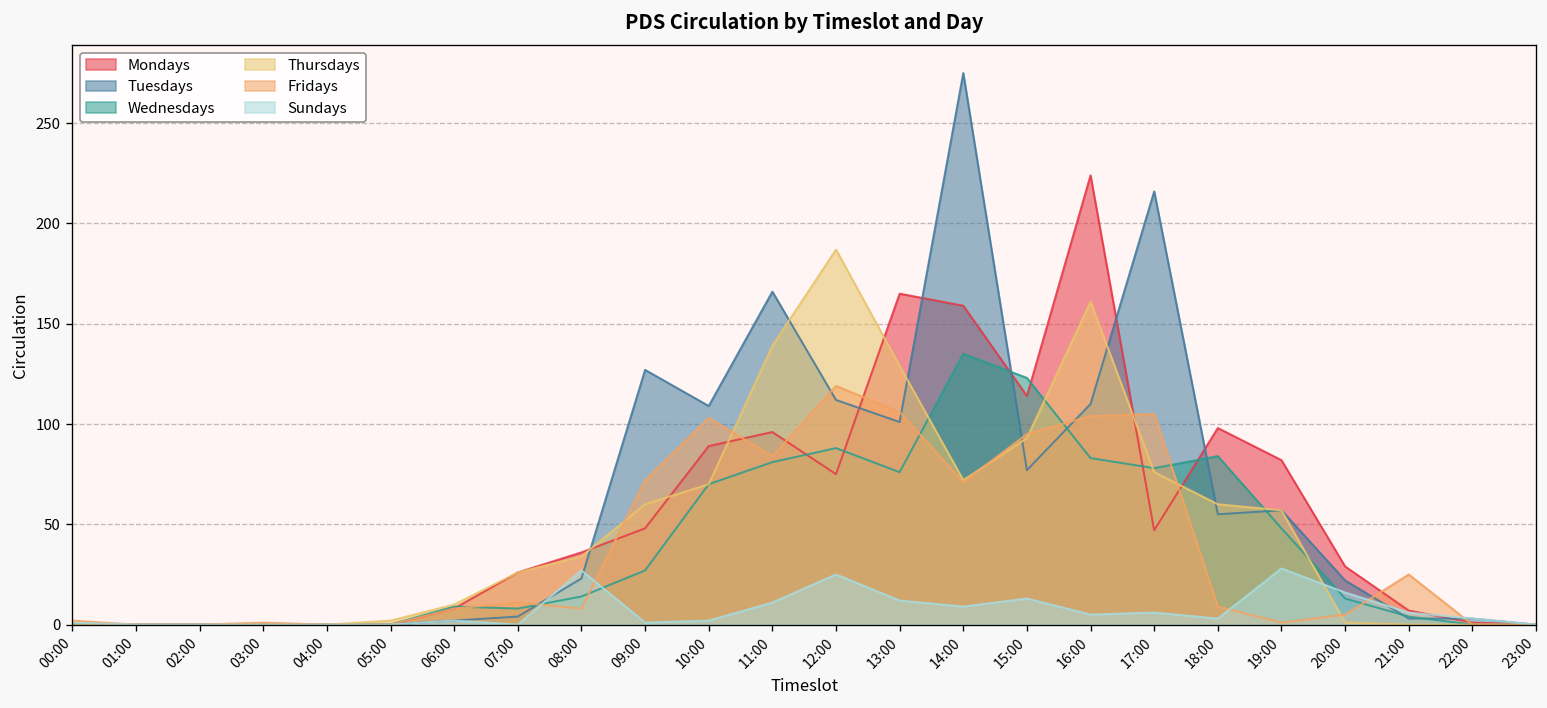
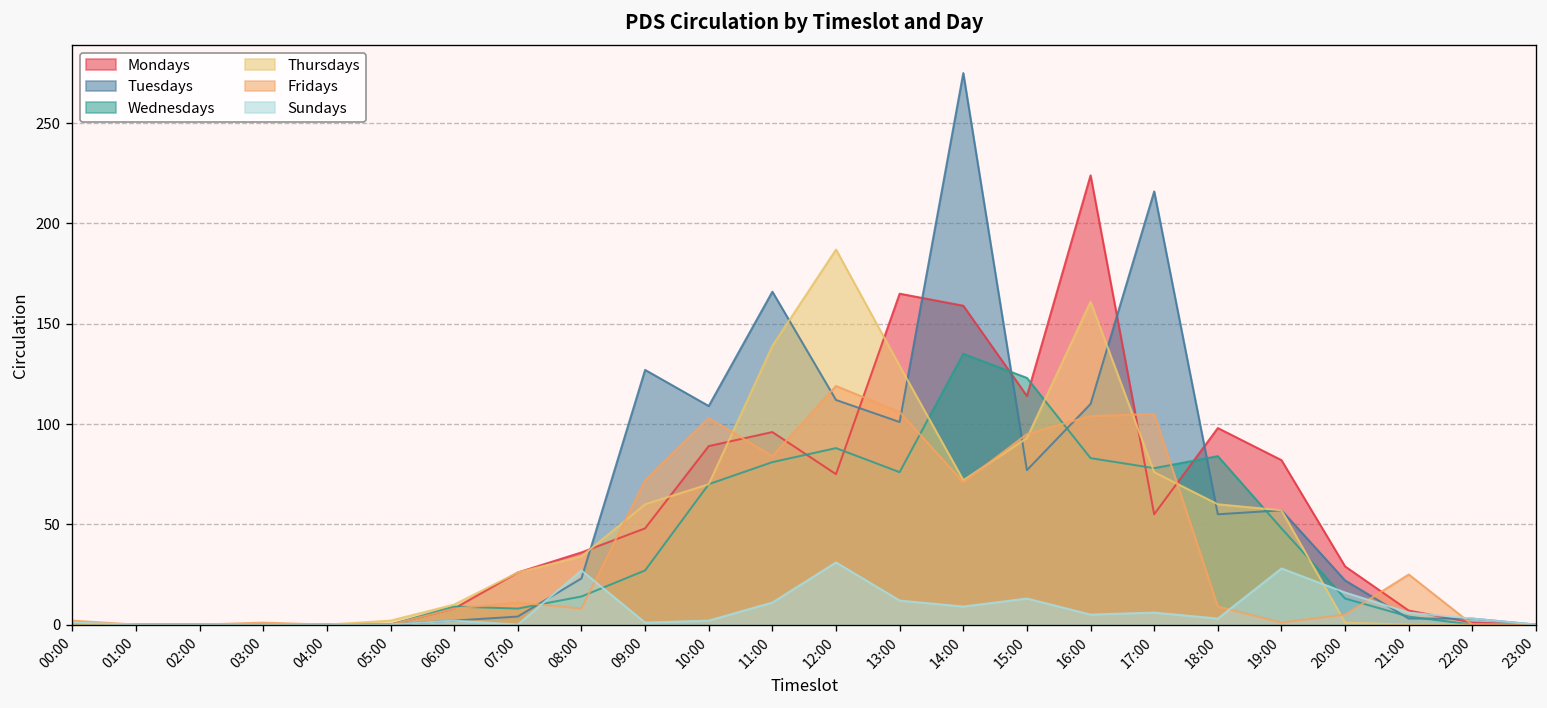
  {
    "Mondays": {
      "08:00": 36,
      "09:00": 48,
      "10:00": 89,
      "11:00": 96,
      "12:00": 75,
      "13:00": 165,
      "14:00": 159,
      "15:00": 114,
      "16:00": 224,
-     "17:00": 47,
+     "17:00": 55,
      "18:00": 98,
      "19:00": 82,
      "20:00": 29
    },
    "Sundays": {
      "07:00": 0,
      "08:00": 27,
      "09:00": 1,
      "10:00": 2,
      "11:00": 11,
-     "12:00": 25,
+     "12:00": 31,
      "13:00": 12,
      "14:00": 9,
      "15:00": 13,
      "16:00": 5,
      "17:00": 6,
      "18:00": 3,
      "19:00": 28,
      "20:00": 16
    }
  }
